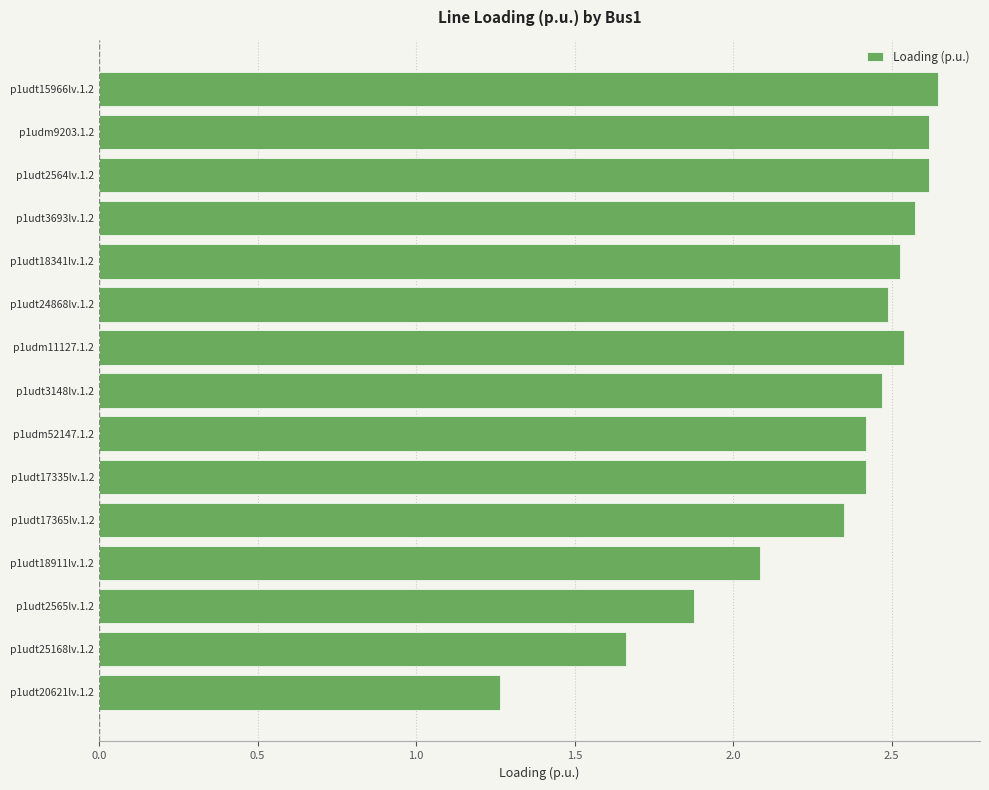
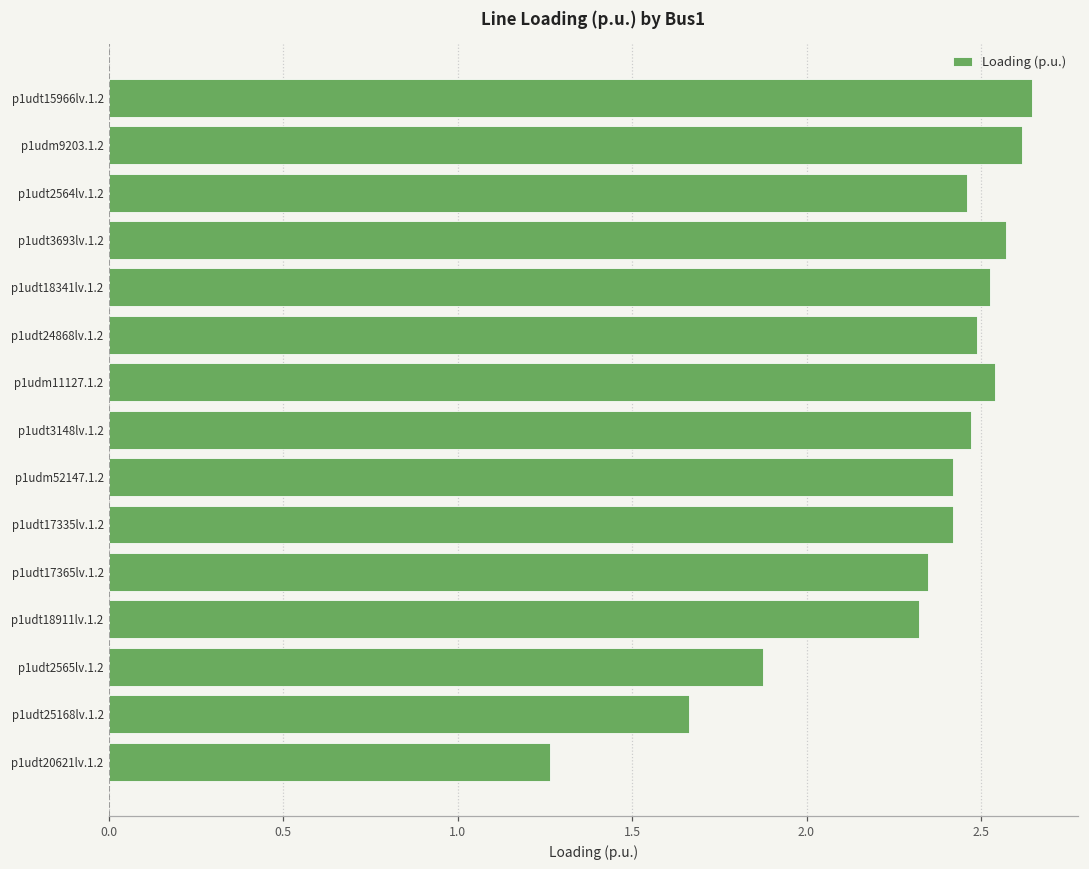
  {
    "p1udt15966lv.1.2": 2.65,
    "p1udm9203.1.2": 2.62,
-   "p1udt2564lv.1.2": 2.62,
+   "p1udt2564lv.1.2": 2.46,
    "p1udt3693lv.1.2": 2.57,
    "p1udt18341lv.1.2": 2.53,
    "p1udt24868lv.1.2": 2.49,
    "p1udm11127.1.2": 2.54,
    "p1udt3148lv.1.2": 2.47,
    "p1udm52147.1.2": 2.42,
    "p1udt17335lv.1.2": 2.42,
    "p1udt17365lv.1.2": 2.35,
-   "p1udt18911lv.1.2": 2.08,
+   "p1udt18911lv.1.2": 2.32,
    "p1udt2565lv.1.2": 1.88,
    "p1udt25168lv.1.2": 1.66,
    "p1udt20621lv.1.2": 1.26
  }
